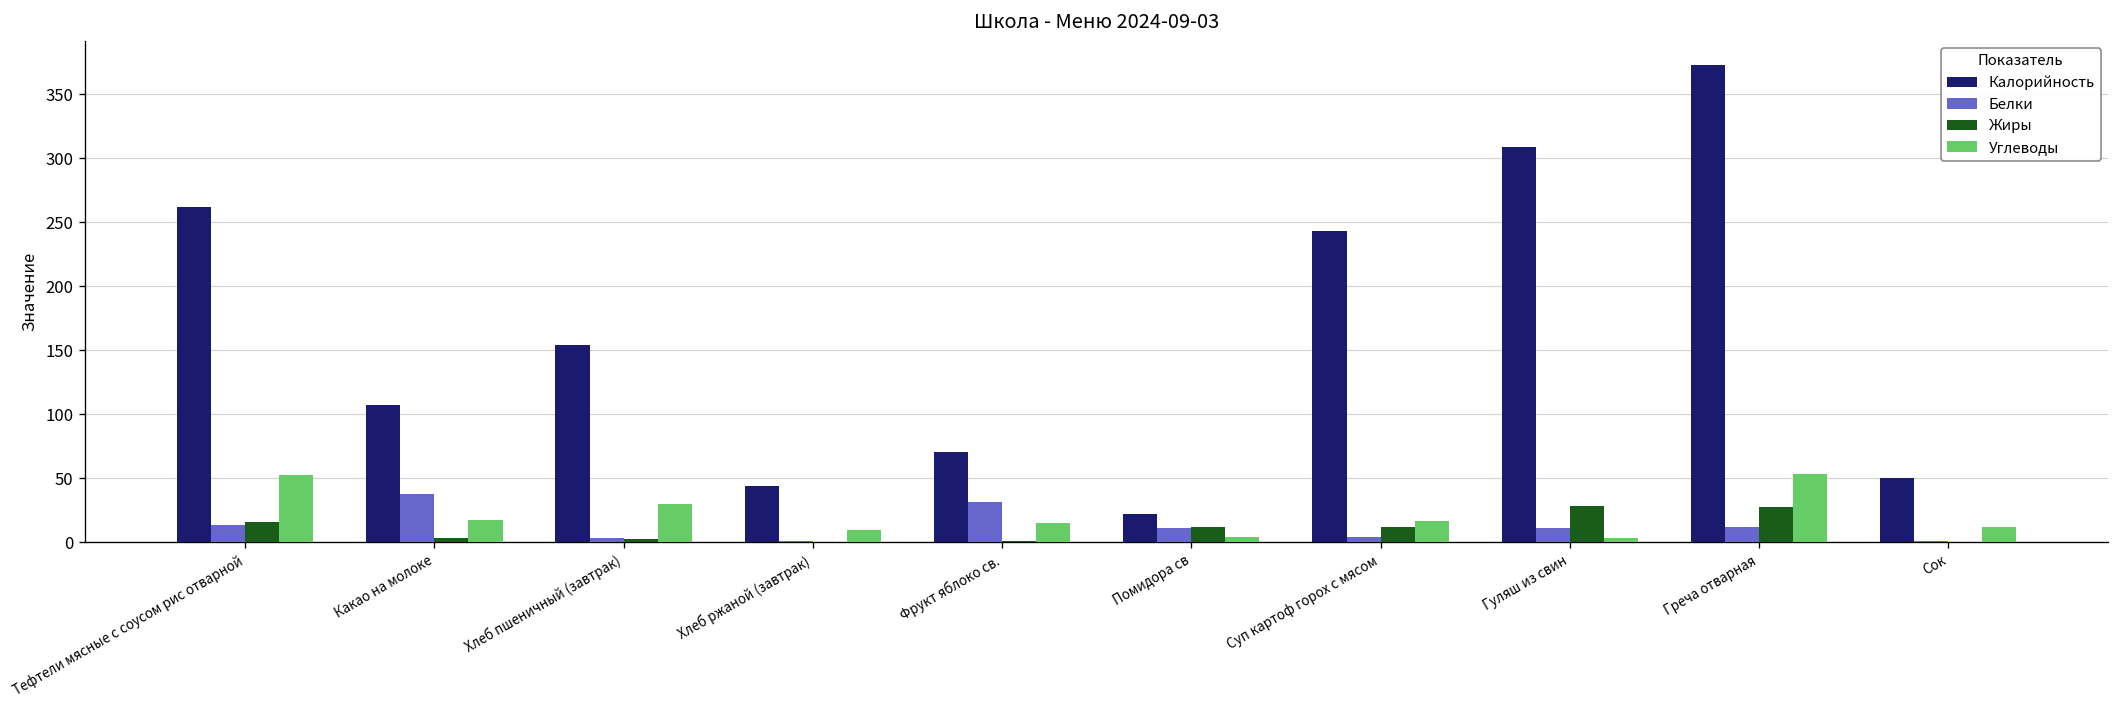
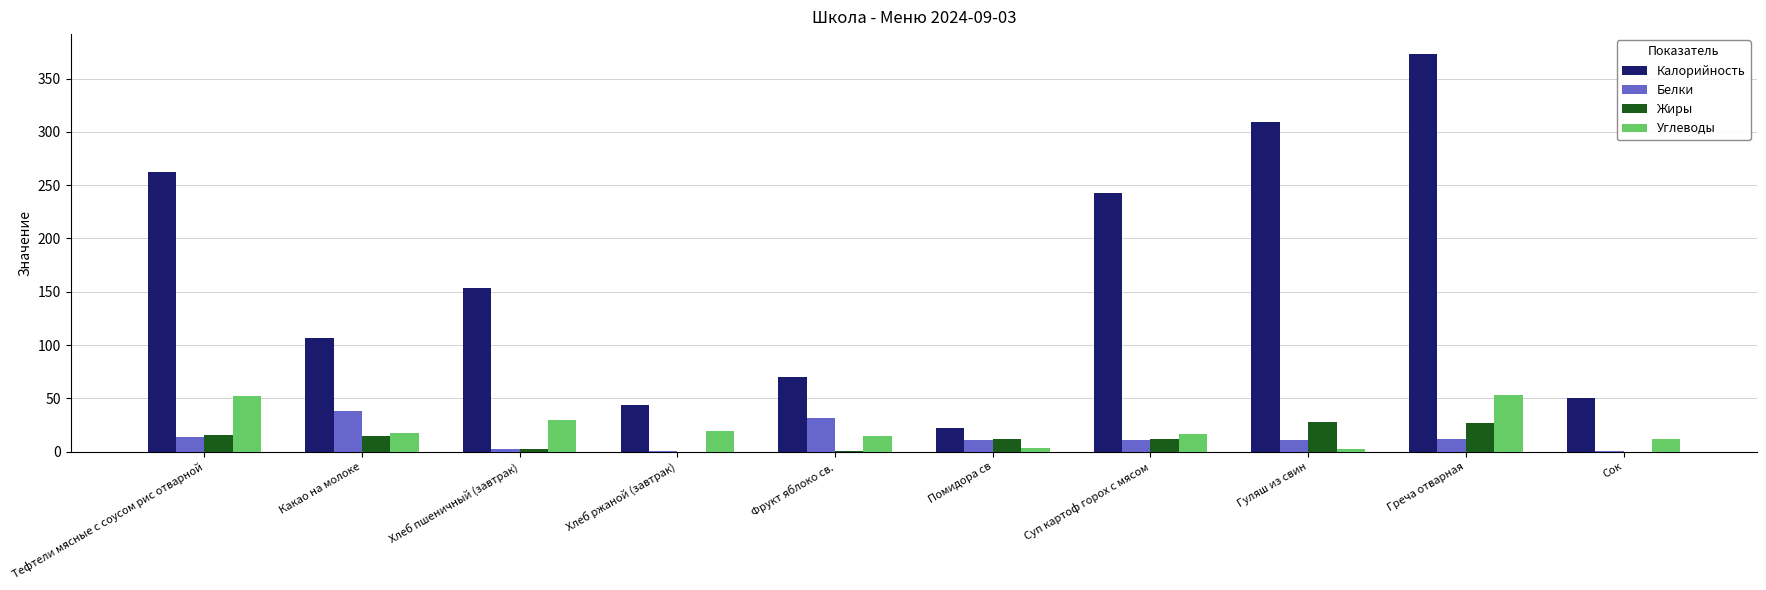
  {
    "Калорийность": {
      "Тефтели мясные с соусом рис отварной": 262,
      "Какао на молоке": 107,
      "Хлеб пшеничный (завтрак)": 154,
      "Хлеб ржаной (завтрак)": 44,
      "Фрукт яблоко св.": 71,
      "Помидора св": 22,
      "Суп картоф горох с мясом": 243,
      "Гуляш из свин": 309,
      "Греча отварная": 373,
      "Сок": 50
    },
    "Белки": {
      "Тефтели мясные с соусом рис отварной": 14,
      "Какао на молоке": 38,
      "Хлеб пшеничный (завтрак)": 3,
      "Фрукт яблоко св.": 31,
      "Помидора св": 11,
-     "Суп картоф горох с мясом": 4,
+     "Суп картоф горох с мясом": 11,
      "Гуляш из свин": 11,
      "Греча отварная": 12
    },
    "Жиры": {
      "Тефтели мясные с соусом рис отварной": 16,
-     "Какао на молоке": 4,
+     "Какао на молоке": 15,
      "Хлеб пшеничный (завтрак)": 2,
      "Помидора св": 12,
      "Суп картоф горох с мясом": 12,
      "Гуляш из свин": 28,
      "Греча отварная": 27,
      "Сок": 0
    },
    "Углеводы": {
      "Тефтели мясные с соусом рис отварной": 53,
      "Какао на молоке": 18,
      "Хлеб пшеничный (завтрак)": 30,
-     "Хлеб ржаной (завтрак)": 9,
+     "Хлеб ржаной (завтрак)": 19,
      "Фрукт яблоко св.": 15,
      "Помидора св": 4,
      "Суп картоф горох с мясом": 17,
      "Гуляш из свин": 3,
      "Греча отварная": 53,
      "Сок": 12
    }
  }
